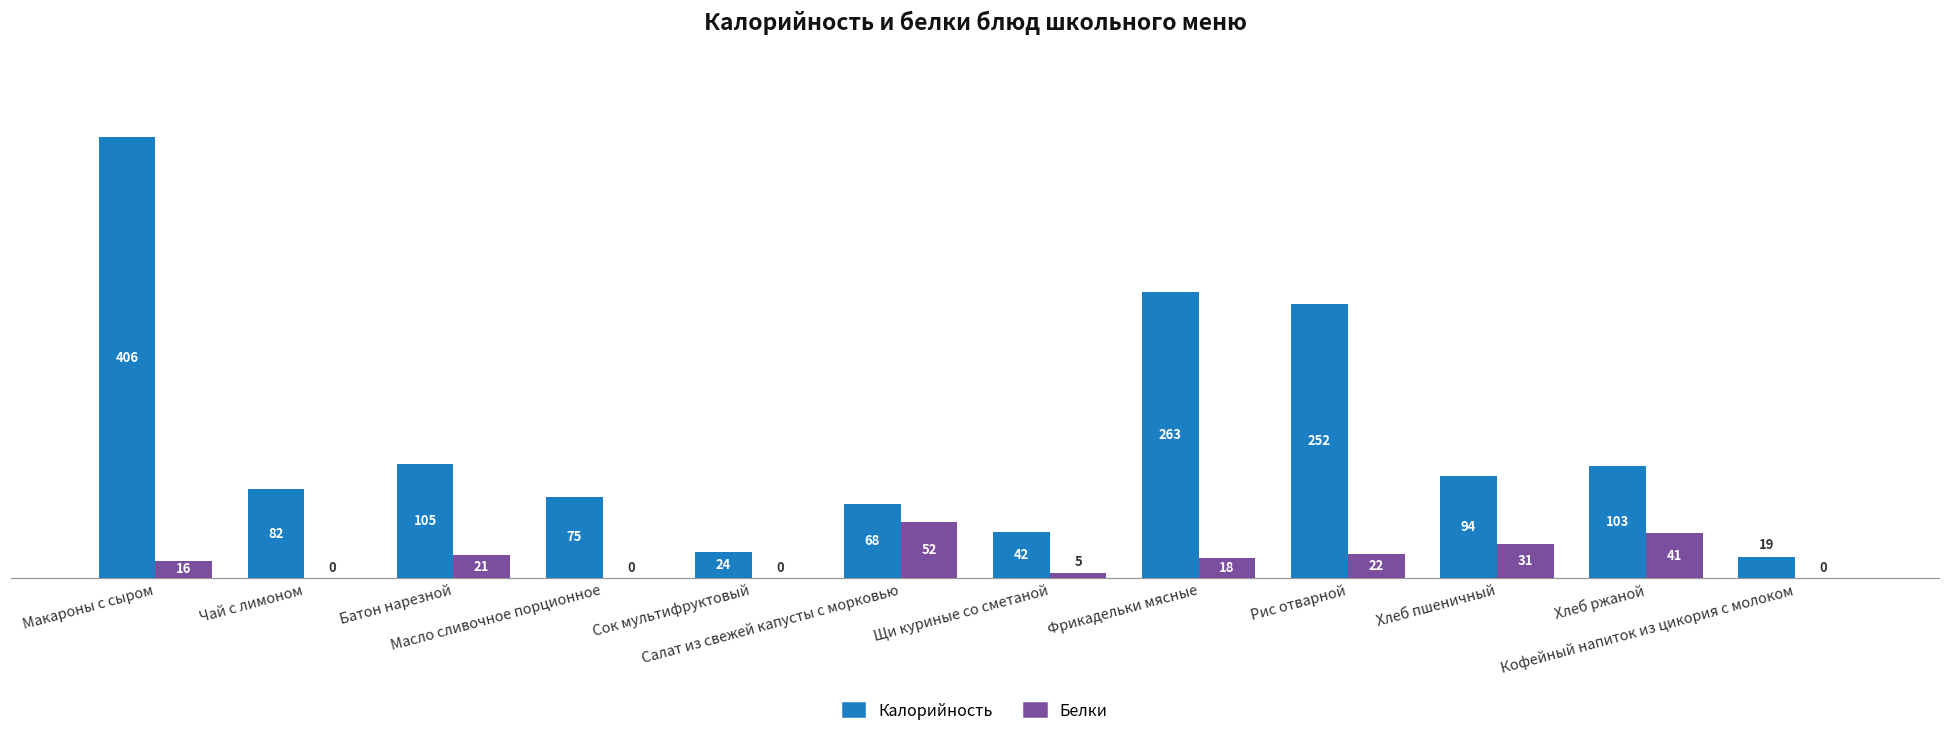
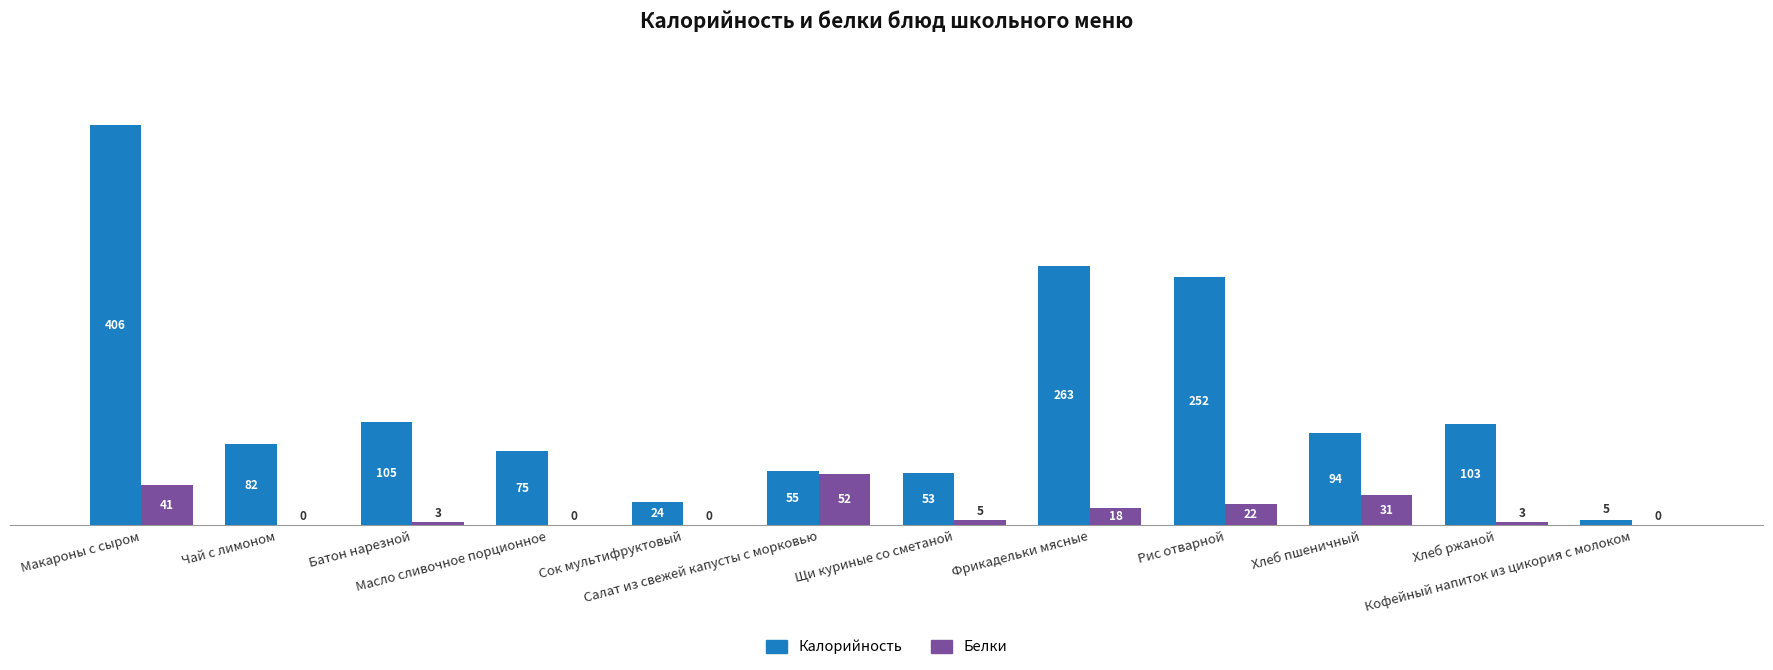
  {
    "Калорийность": {
      "Макароны с сыром": 406,
      "Чай с лимоном": 82,
      "Батон нарезной": 105,
      "Масло сливочное порционное": 75,
      "Сок мультифруктовый": 24,
-     "Салат из свежей капусты с морковью": 68,
-     "Щи куриные со сметаной": 42,
+     "Салат из свежей капусты с морковью": 55,
+     "Щи куриные со сметаной": 53,
      "Фрикадельки мясные": 263,
      "Рис отварной": 252,
      "Хлеб пшеничный": 94,
      "Хлеб ржаной": 103,
-     "Кофейный напиток из цикория с молоком": 19
+     "Кофейный напиток из цикория с молоком": 5
    },
    "Белки": {
-     "Макароны с сыром": 16,
+     "Макароны с сыром": 41,
      "Чай с лимоном": 0,
-     "Батон нарезной": 21,
+     "Батон нарезной": 3,
      "Масло сливочное порционное": 0,
      "Сок мультифруктовый": 0,
      "Салат из свежей капусты с морковью": 52,
      "Щи куриные со сметаной": 5,
      "Фрикадельки мясные": 18,
      "Рис отварной": 22,
      "Хлеб пшеничный": 31,
-     "Хлеб ржаной": 41,
+     "Хлеб ржаной": 3,
      "Кофейный напиток из цикория с молоком": 0
    }
  }
